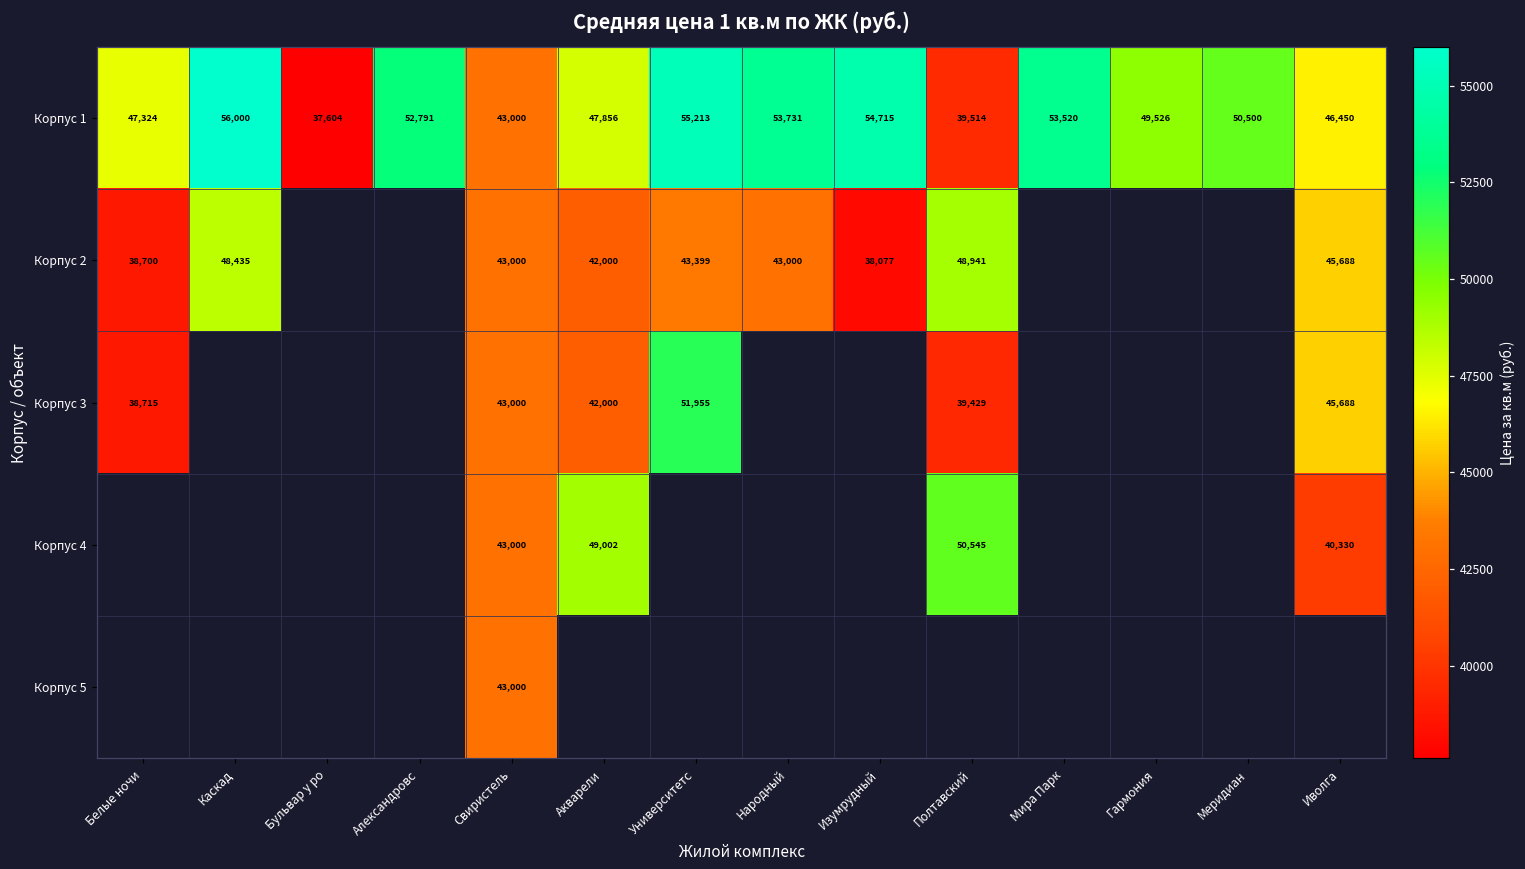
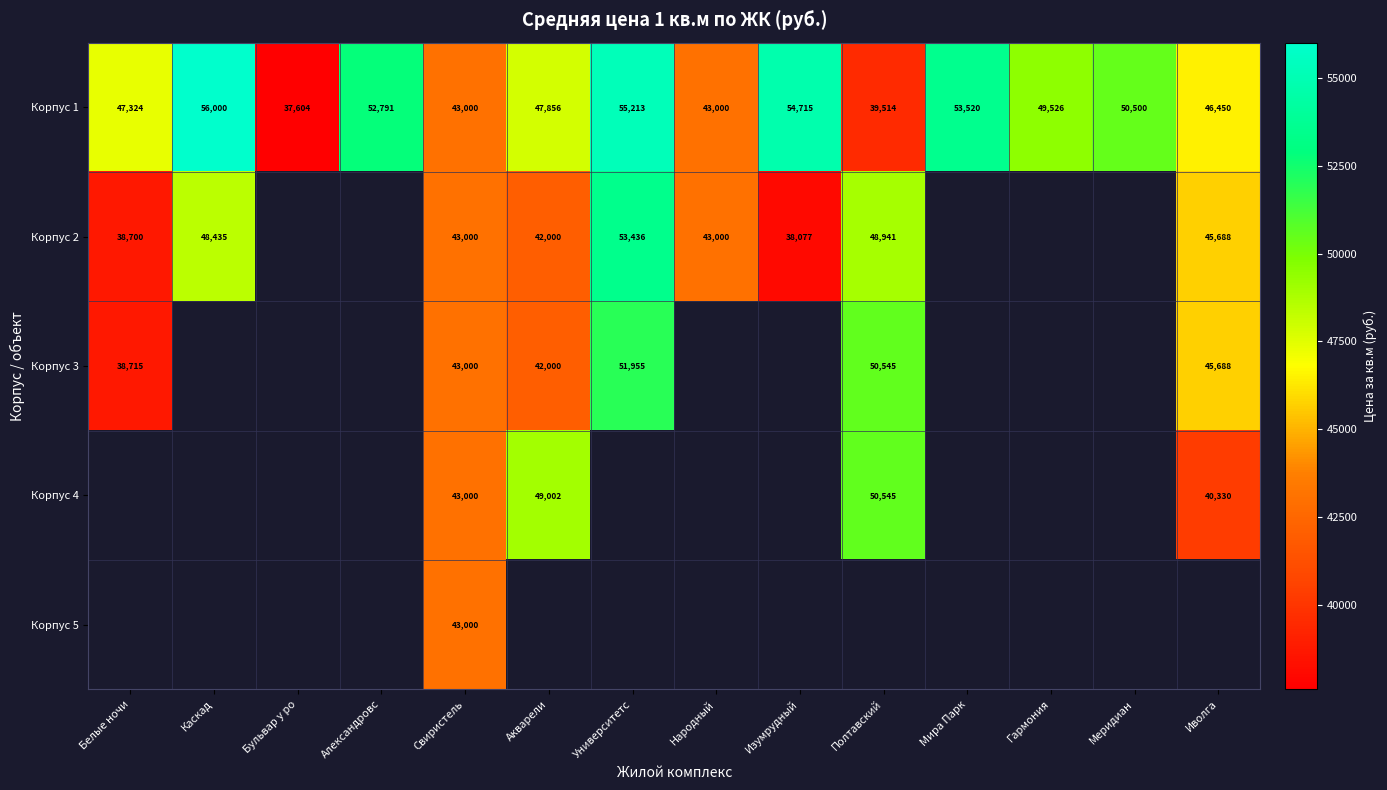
  {
    "Корпус 1": {
      "Белые ночи": "47,324",
      "Каскад": "56,000",
      "Бульвар у ро": "37,604",
      "Александровс": "52,791",
      "Свиристель": "43,000",
      "Акварели": "47,856",
      "Университетс": "55,213",
-     "Народный": "53,731",
+     "Народный": "43,000",
      "Изумрудный": "54,715",
      "Полтавский": "39,514",
      "Мира Парк": "53,520",
      "Гармония": "49,526",
      "Меридиан": "50,500",
      "Иволга": "46,450"
    },
    "Корпус 2": {
      "Белые ночи": "38,700",
      "Каскад": "48,435",
      "Свиристель": "43,000",
      "Акварели": "42,000",
-     "Университетс": "43,399",
+     "Университетс": "53,436",
      "Народный": "43,000",
      "Изумрудный": "38,077",
      "Полтавский": "48,941",
      "Иволга": "45,688"
    },
    "Корпус 3": {
      "Белые ночи": "38,715",
      "Свиристель": "43,000",
      "Акварели": "42,000",
      "Университетс": "51,955",
-     "Полтавский": "39,429",
+     "Полтавский": "50,545",
      "Иволга": "45,688"
    },
    "Корпус 4": {
      "Свиристель": "43,000",
      "Акварели": "49,002",
      "Полтавский": "50,545",
      "Иволга": "40,330"
    },
    "Корпус 5": {
      "Свиристель": "43,000"
    }
  }
